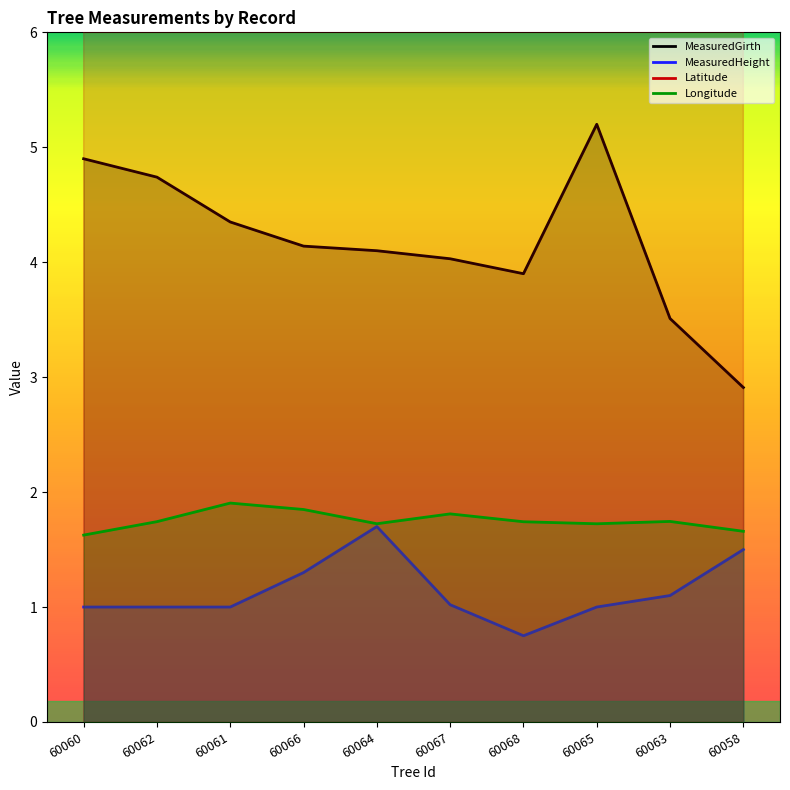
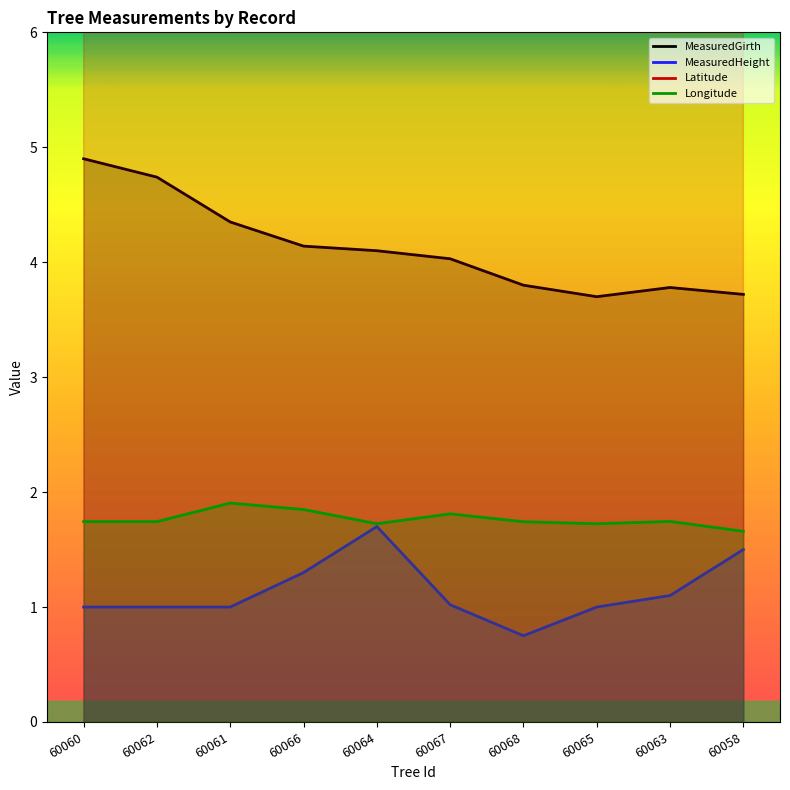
  {
    "MeasuredGirth": {
      "60060": 4.90,
      "60062": 4.74,
      "60061": 4.35,
      "60066": 4.14,
      "60064": 4.10,
      "60067": 4.03,
-     "60068": 3.9,
-     "60065": 5.2,
-     "60063": 3.51,
-     "60058": 2.91
+     "60068": 3.8,
+     "60065": 3.7,
+     "60063": 3.78,
+     "60058": 3.72
    },
    "MeasuredHeight": {
      "60060": 1.00,
      "60062": 1.00,
      "60061": 1.00,
      "60066": 1.30,
      "60064": 1.70,
      "60067": 1.02,
      "60068": 0.75,
      "60065": 1.00,
      "60063": 1.10,
      "60058": 1.50
    },
    "Longitude": {
-     "60060": 1.63,
+     "60060": 1.74,
      "60062": 1.74,
      "60061": 1.90,
      "60066": 1.85,
      "60064": 1.72,
      "60067": 1.81,
      "60068": 1.74,
      "60065": 1.72,
      "60063": 1.74,
      "60058": 1.66
    }
  }
